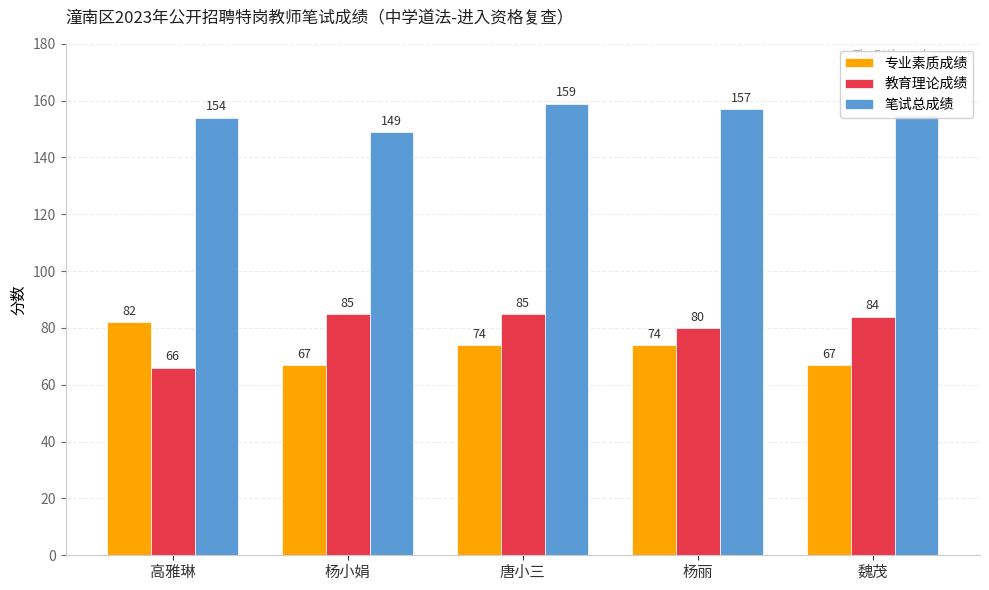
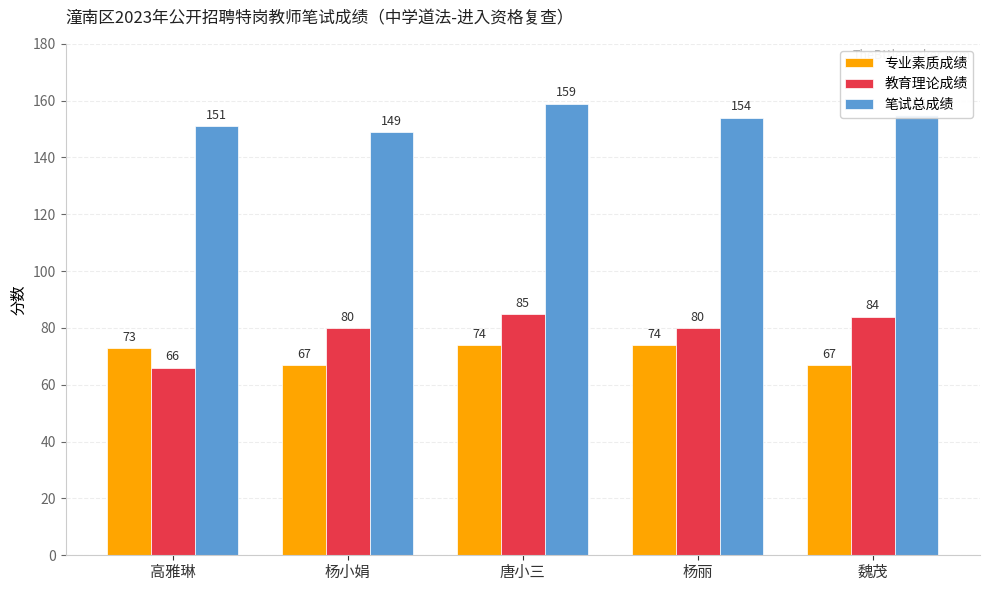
  {
    "专业素质成绩": {
-     "高雅琳": 82,
+     "高雅琳": 73,
      "杨小娟": 67,
      "唐小三": 74,
      "杨丽": 74,
      "魏茂": 67
    },
    "教育理论成绩": {
      "高雅琳": 66,
-     "杨小娟": 85,
+     "杨小娟": 80,
      "唐小三": 85,
      "杨丽": 80,
      "魏茂": 84
    },
    "笔试总成绩": {
-     "高雅琳": 154,
+     "高雅琳": 151,
      "杨小娟": 149,
      "唐小三": 159,
-     "杨丽": 157
+     "杨丽": 154
    }
  }
